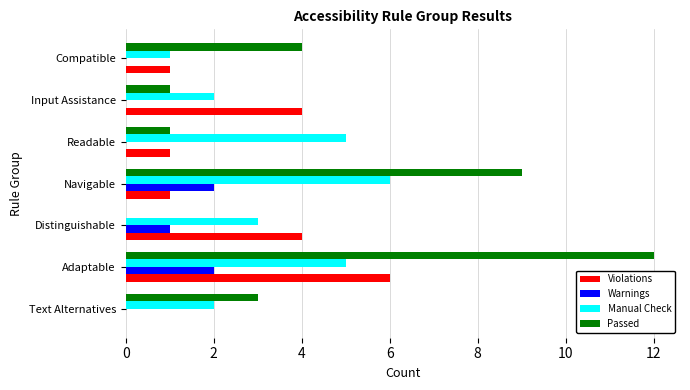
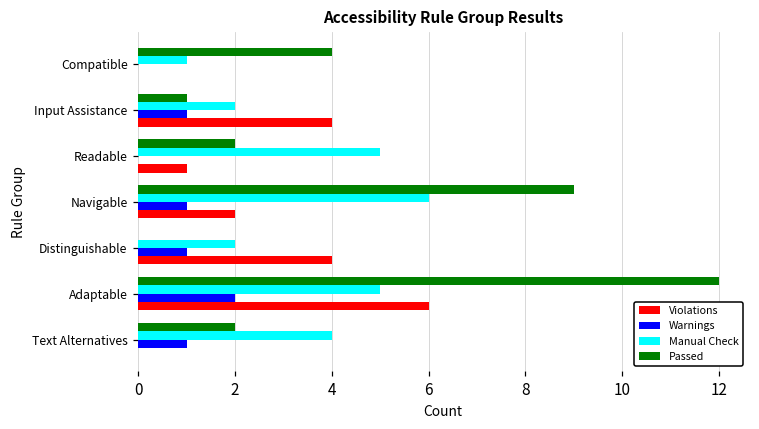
  {
    "Violations": {
-     "Compatible": 1,
+     "Compatible": 0,
      "Input Assistance": 4,
      "Readable": 1,
-     "Navigable": 1,
+     "Navigable": 2,
      "Distinguishable": 4,
      "Adaptable": 6,
      "Text Alternatives": 0
    },
    "Warnings": {
      "Compatible": 0,
-     "Input Assistance": 0,
+     "Input Assistance": 1,
      "Readable": 0,
-     "Navigable": 2,
+     "Navigable": 1,
      "Distinguishable": 1,
      "Adaptable": 2,
-     "Text Alternatives": 0
+     "Text Alternatives": 1
    },
    "Manual Check": {
      "Compatible": 1,
      "Input Assistance": 2,
      "Readable": 5,
      "Navigable": 6,
-     "Distinguishable": 3,
+     "Distinguishable": 2,
      "Adaptable": 5,
-     "Text Alternatives": 2
+     "Text Alternatives": 4
    },
    "Passed": {
      "Compatible": 4,
      "Input Assistance": 1,
-     "Readable": 1,
+     "Readable": 2,
      "Navigable": 9,
      "Distinguishable": 0,
      "Adaptable": 12,
-     "Text Alternatives": 3
+     "Text Alternatives": 2
    }
  }
